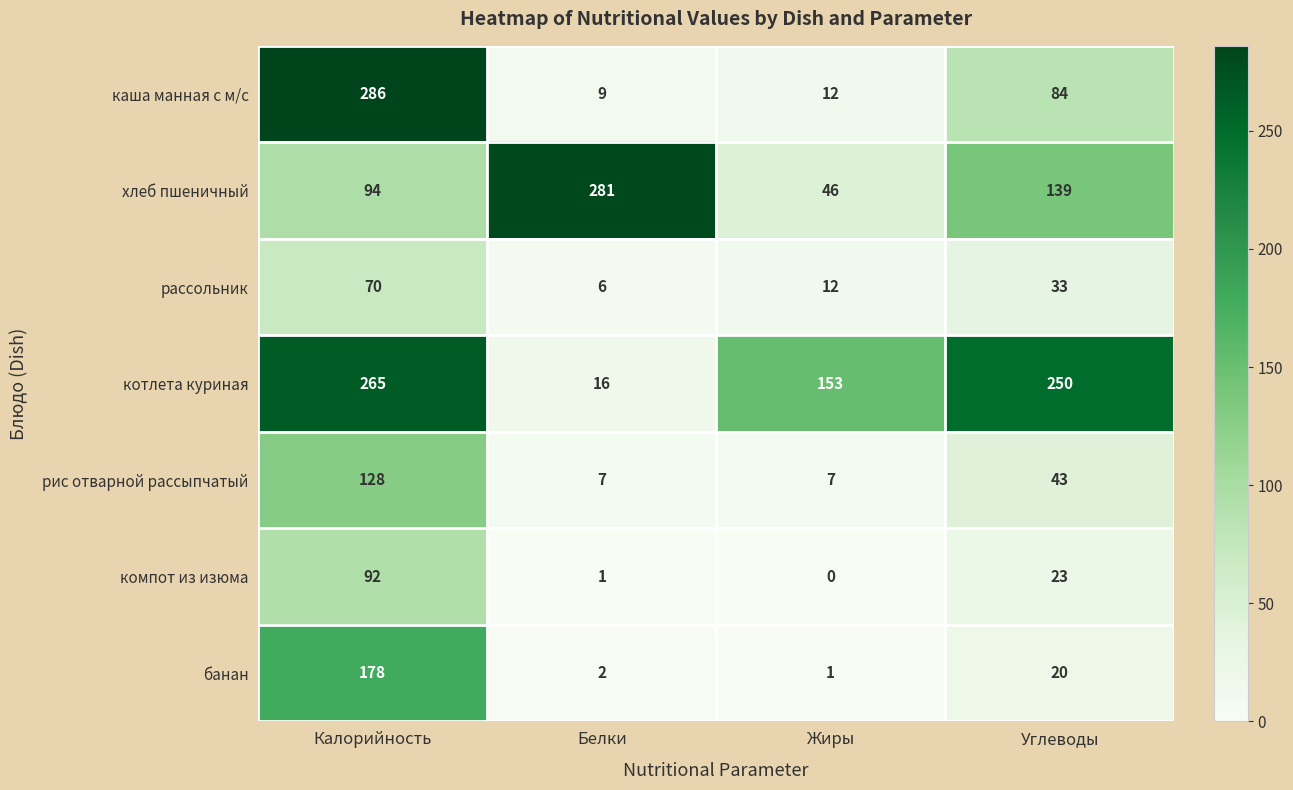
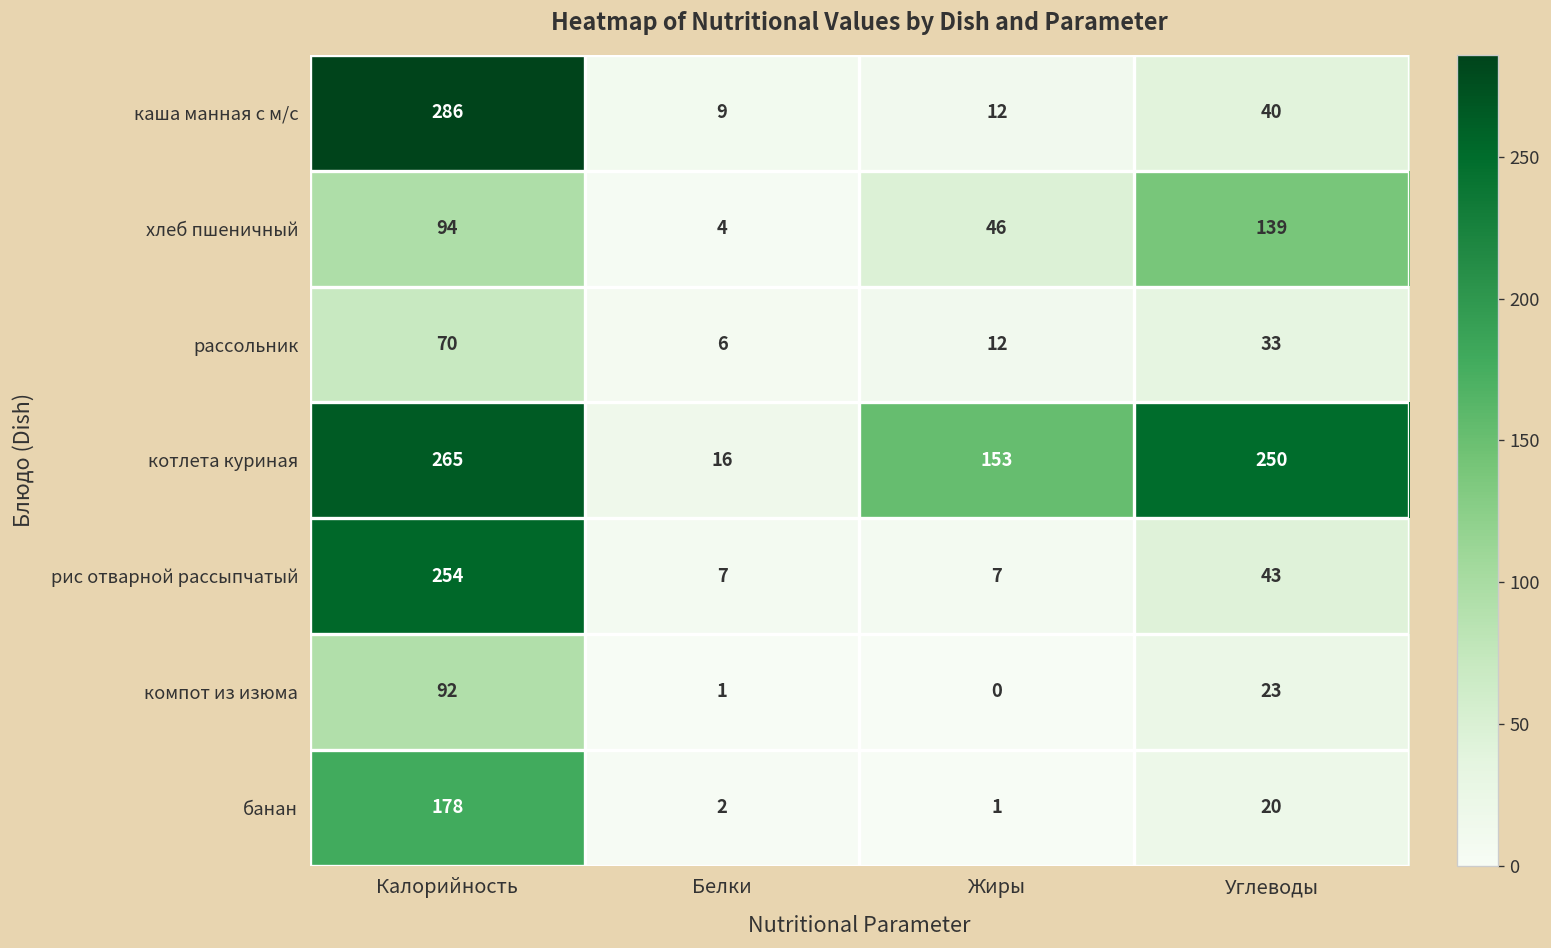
  {
    "каша манная с м/с": {
      "Калорийность": 286,
      "Белки": 9,
      "Жиры": 12,
-     "Углеводы": 84
+     "Углеводы": 40
    },
    "хлеб пшеничный": {
      "Калорийность": 94,
-     "Белки": 281,
+     "Белки": 4,
      "Жиры": 46,
      "Углеводы": 139
    },
    "рассольник": {
      "Калорийность": 70,
      "Белки": 6,
      "Жиры": 12,
      "Углеводы": 33
    },
    "котлета куриная": {
      "Калорийность": 265,
      "Белки": 16,
      "Жиры": 153,
      "Углеводы": 250
    },
    "рис отварной рассыпчатый": {
-     "Калорийность": 128,
+     "Калорийность": 254,
      "Белки": 7,
      "Жиры": 7,
      "Углеводы": 43
    },
    "компот из изюма": {
      "Калорийность": 92,
      "Белки": 1,
      "Жиры": 0,
      "Углеводы": 23
    },
    "банан": {
      "Калорийность": 178,
      "Белки": 2,
      "Жиры": 1,
      "Углеводы": 20
    }
  }
